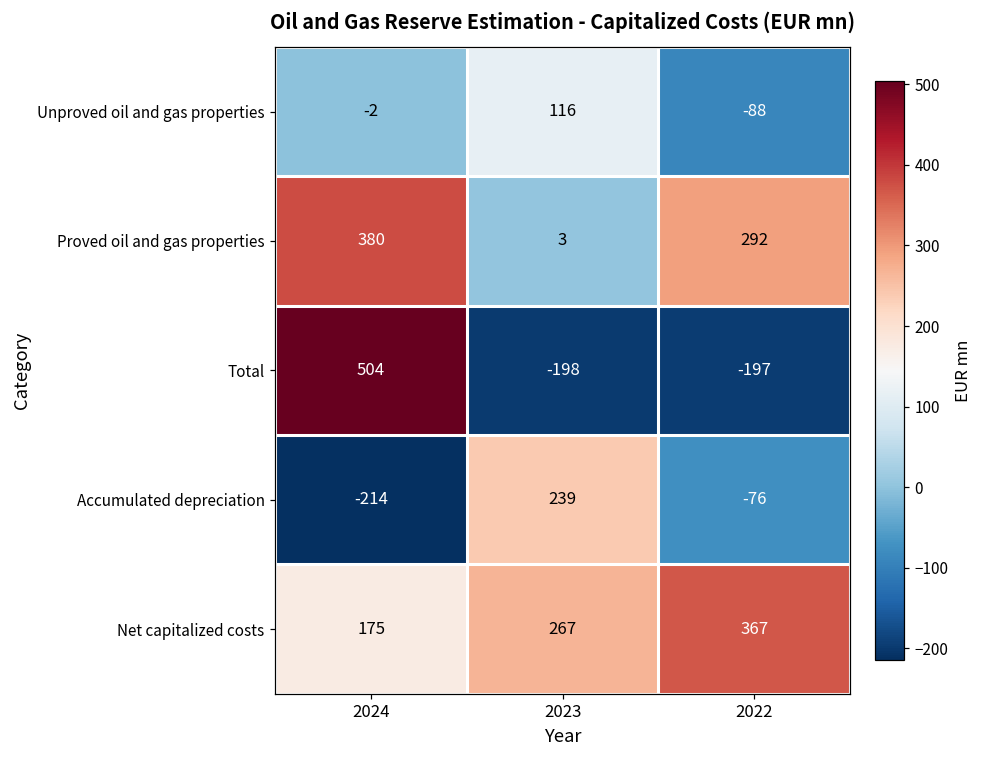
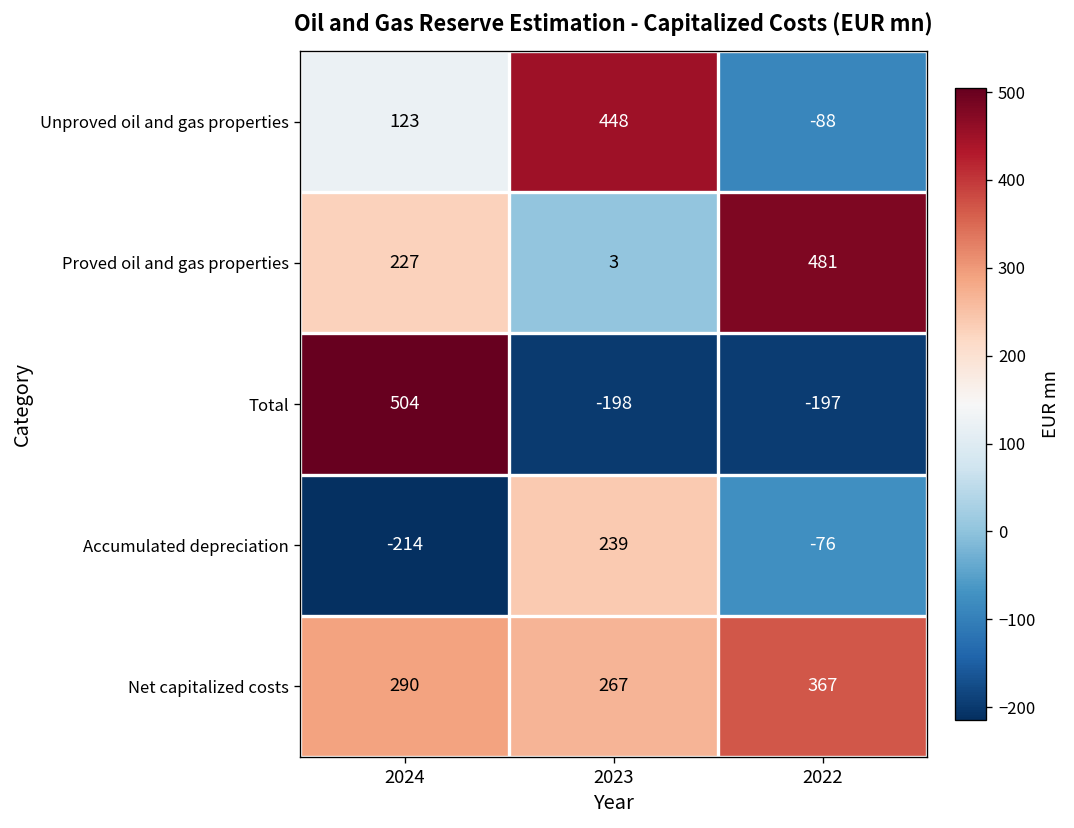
  {
    "Unproved oil and gas properties": {
-     "2024": -2,
-     "2023": 116,
+     "2024": 123,
+     "2023": 448,
      "2022": -88
    },
    "Proved oil and gas properties": {
-     "2024": 380,
+     "2024": 227,
      "2023": 3,
-     "2022": 292
+     "2022": 481
    },
    "Total": {
      "2024": 504,
      "2023": -198,
      "2022": -197
    },
    "Accumulated depreciation": {
      "2024": -214,
      "2023": 239,
      "2022": -76
    },
    "Net capitalized costs": {
-     "2024": 175,
+     "2024": 290,
      "2023": 267,
      "2022": 367
    }
  }
